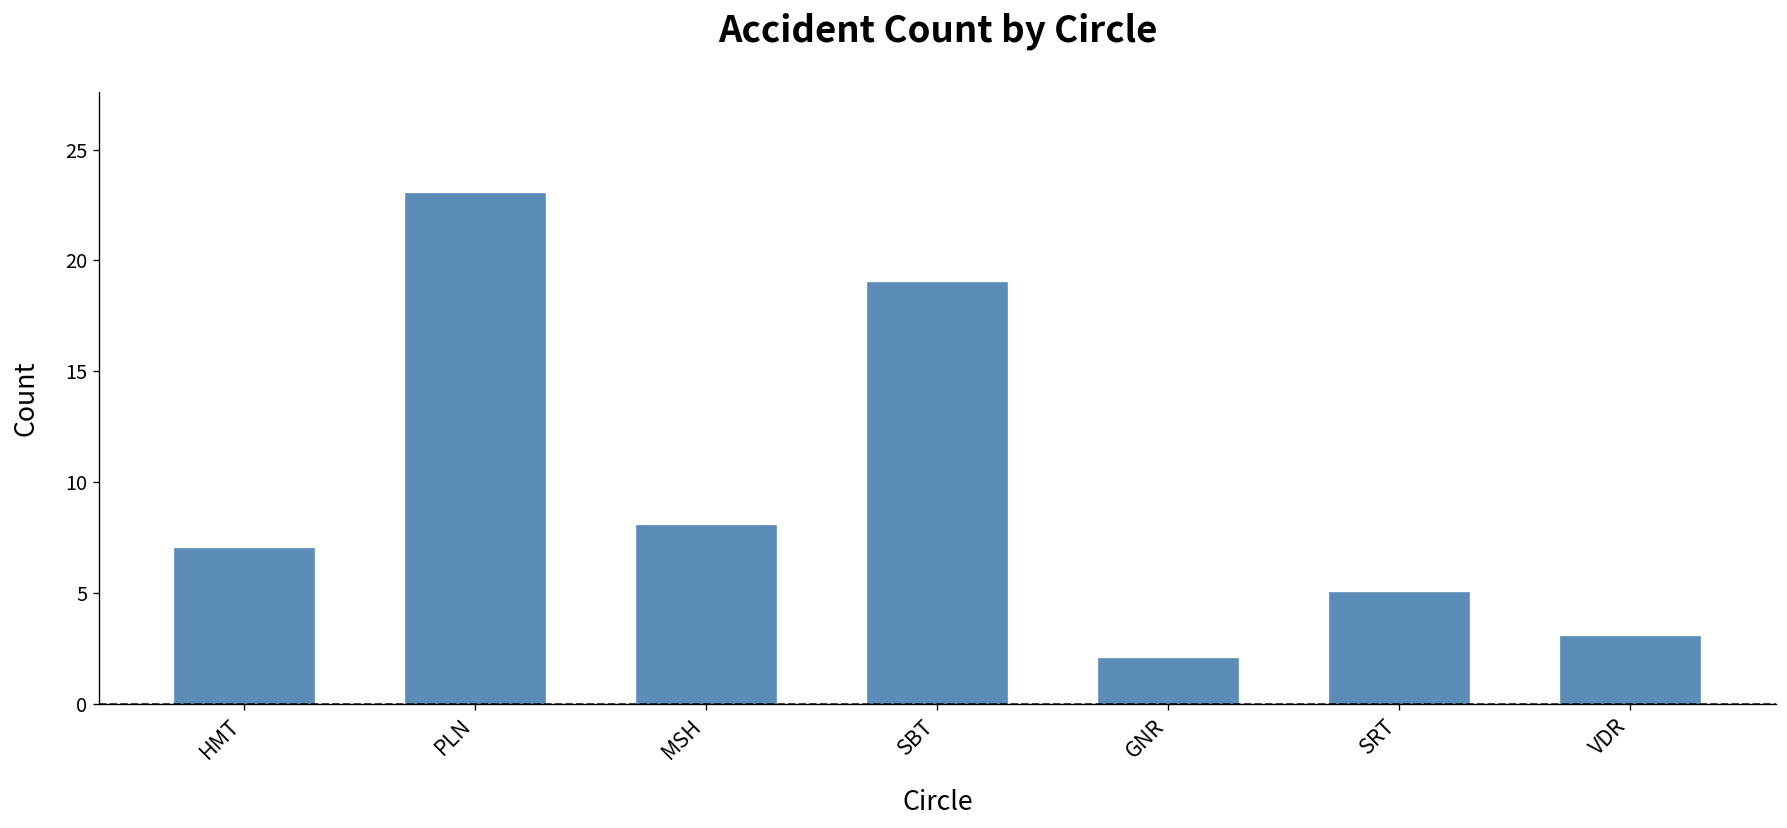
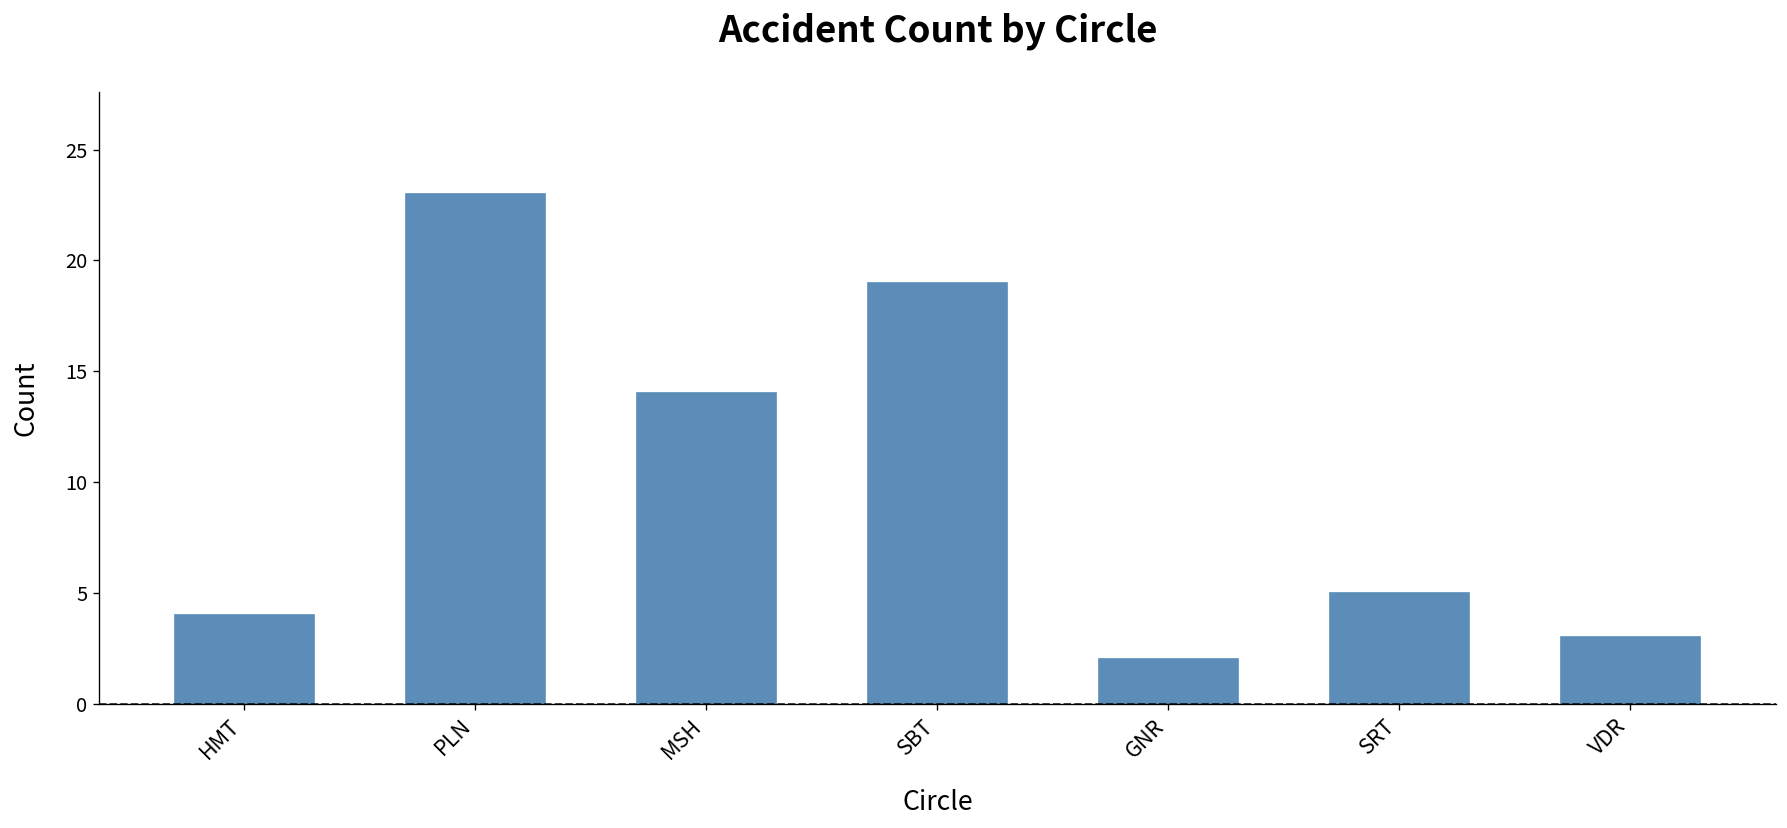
  {
-   "HMT": 7,
+   "HMT": 4,
    "PLN": 23,
-   "MSH": 8,
+   "MSH": 14,
    "SBT": 19,
    "GNR": 2,
    "SRT": 5,
    "VDR": 3
  }
